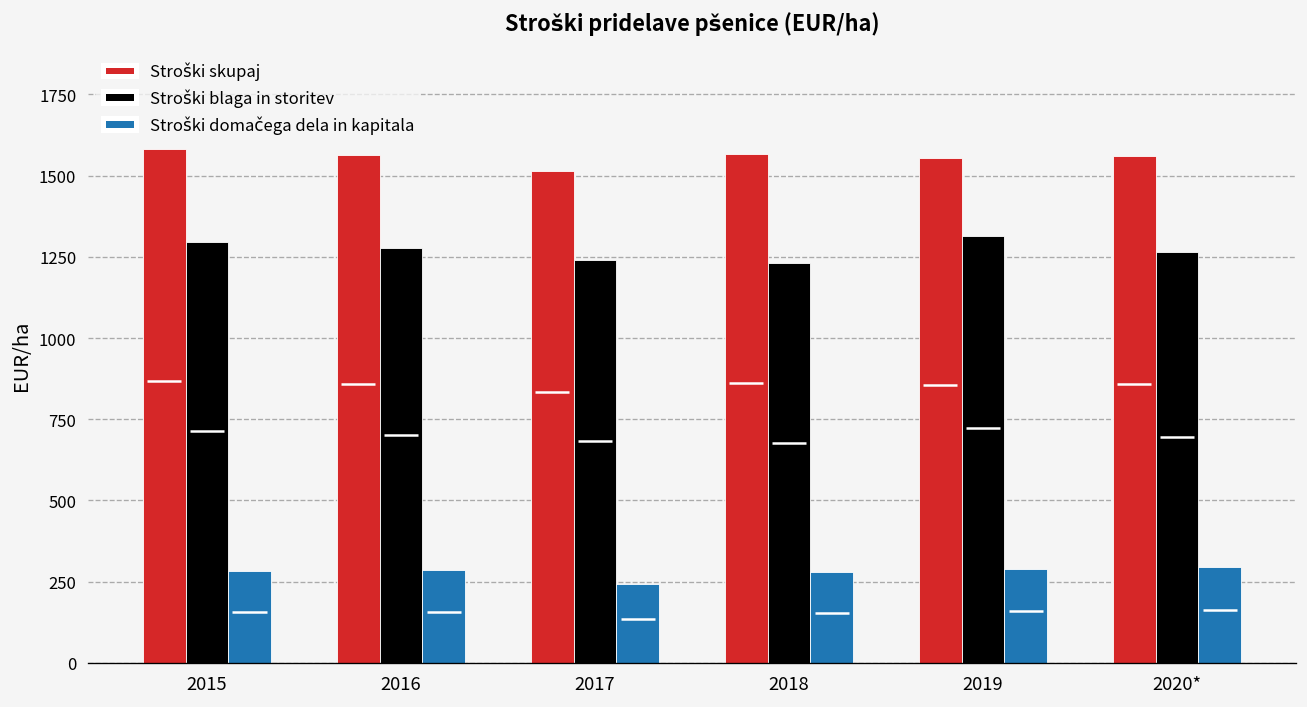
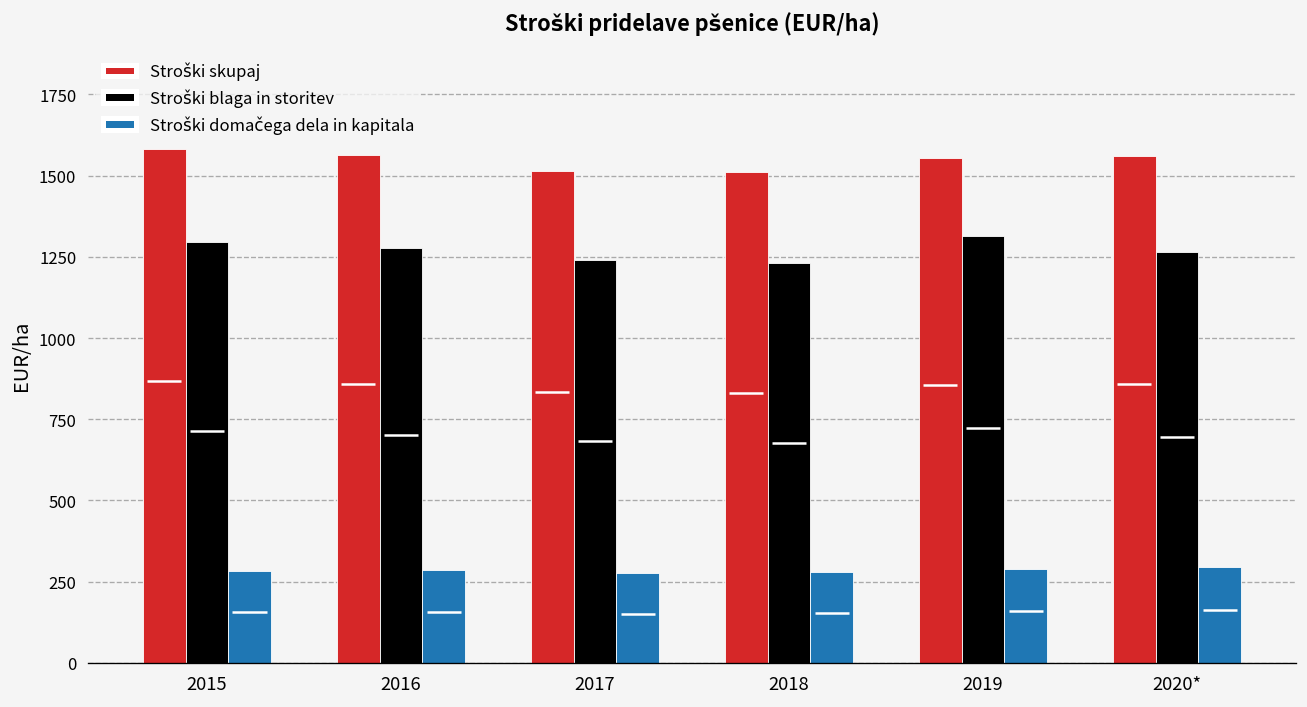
  {
    "Stroški skupaj": {
      "2015": 1580,
      "2016": 1560,
      "2017": 1520,
-     "2018": 1560,
+     "2018": 1510,
      "2019": 1560,
      "2020*": 1560
    },
    "Stroški blaga in storitev": {
      "2015": 1300,
      "2016": 1280,
      "2017": 1240,
      "2018": 1230,
      "2019": 1310,
      "2020*": 1270
    },
    "Stroški domačega dela in kapitala": {
      "2015": 280,
      "2016": 290,
-     "2017": 240,
+     "2017": 280,
      "2018": 280,
      "2019": 290,
      "2020*": 300
    }
  }
